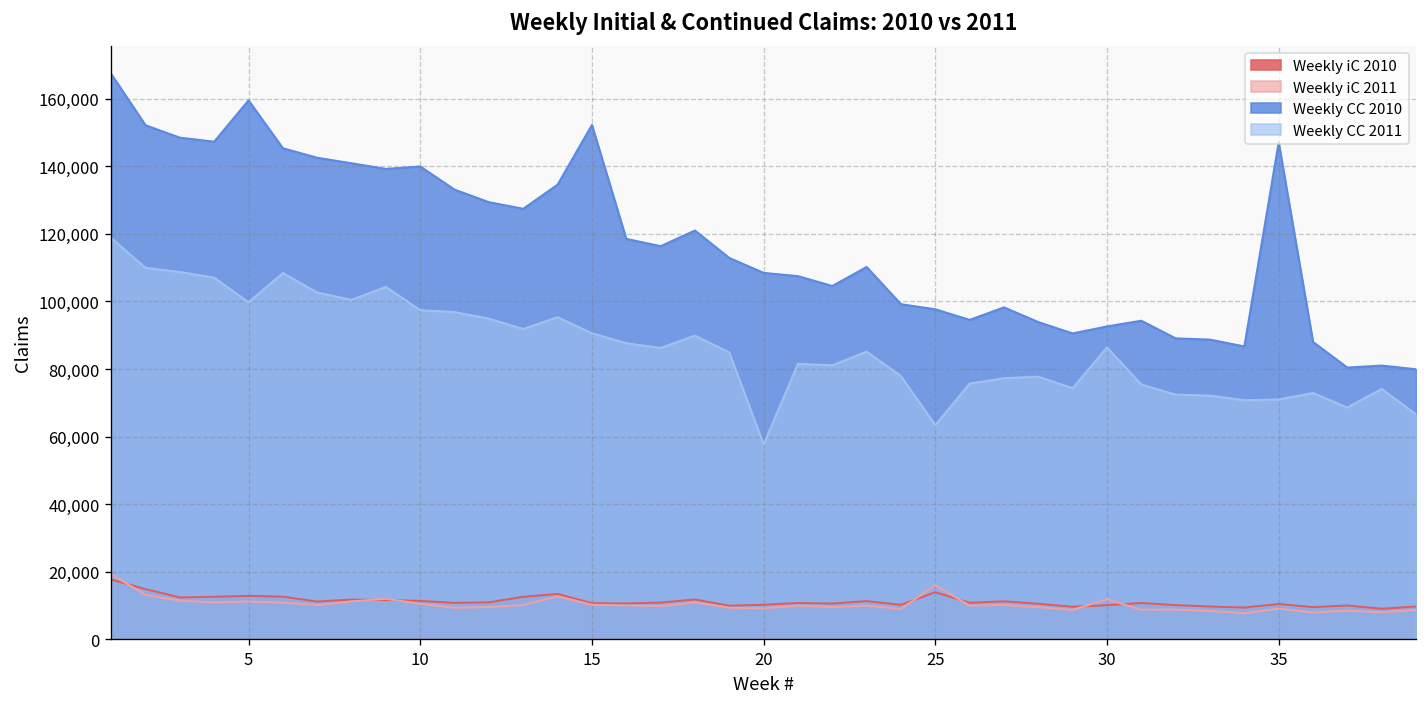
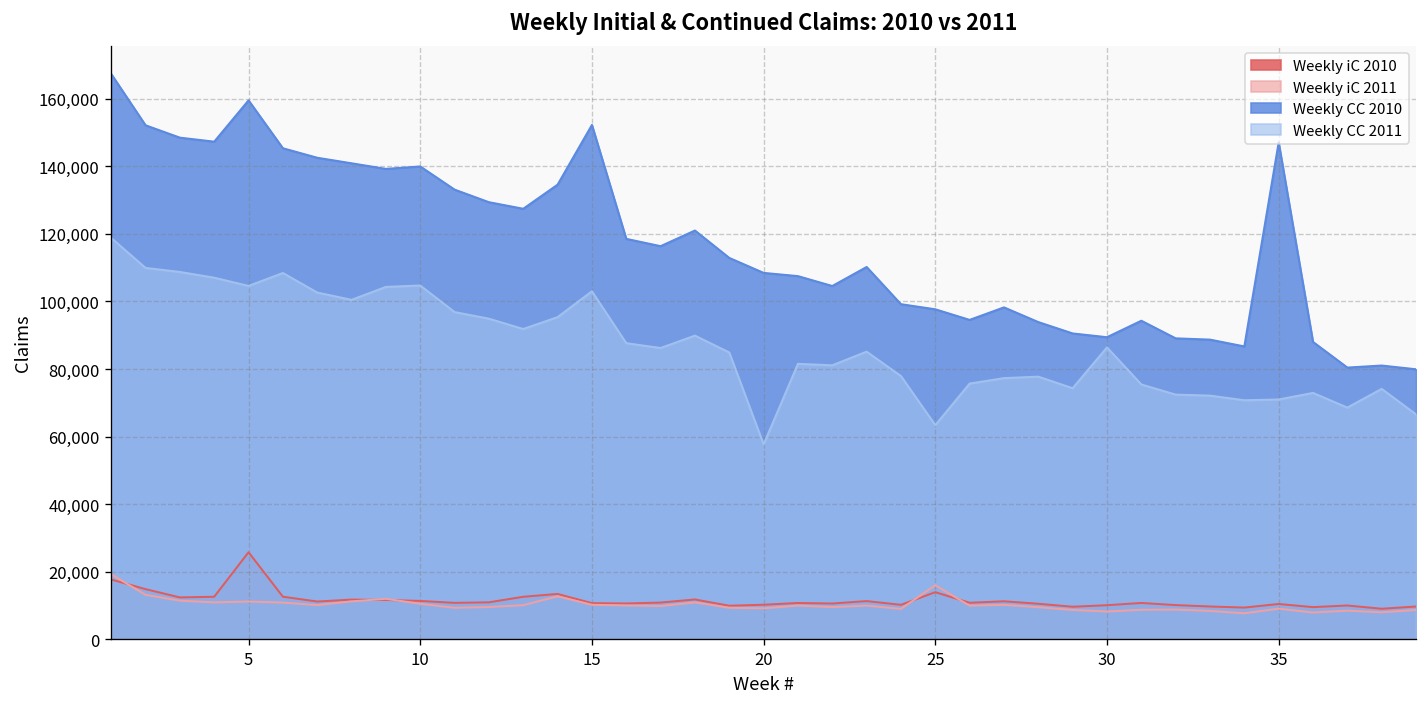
  {
    "Weekly iC 2010": {
-     "5": "13,000",
+     "5": "26,000",
      "20": "10,000",
      "25": "14,000",
      "30": "10,000",
      "35": "10,000"
    },
    "Weekly iC 2011": {
      "5": "11,000",
      "20": "9,000",
      "25": "16,000",
-     "30": "12,000",
+     "30": "8,000",
      "35": "9,000"
    },
    "Weekly CC 2010": {
      "5": "160,000",
      "10": "140,000",
      "15": "152,000",
      "20": "108,000",
      "25": "98,000",
-     "30": "93,000"
+     "30": "89,000"
    },
    "Weekly CC 2011": {
-     "5": "100,000",
-     "10": "97,000",
-     "15": "91,000",
+     "5": "105,000",
+     "10": "105,000",
+     "15": "103,000",
      "20": "58,000",
      "25": "63,000",
      "30": "86,000",
      "35": "71,000"
    }
  }
